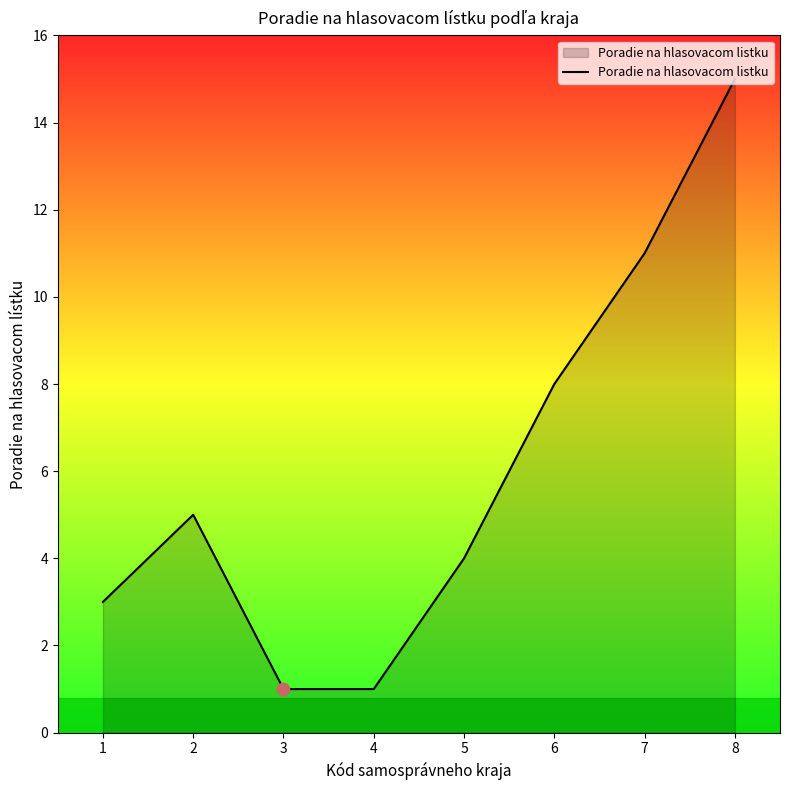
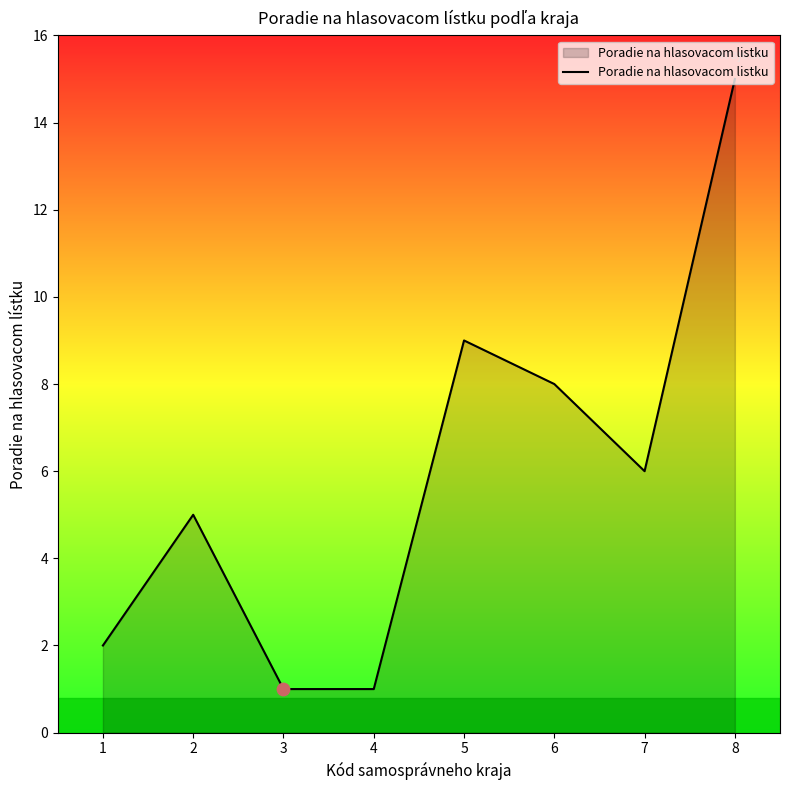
  {
    "Poradie na hlasovacom listku": {
-     "1": 3,
+     "1": 2,
      "2": 5,
      "4": 1,
-     "5": 4,
+     "5": 9,
      "6": 8,
-     "7": 11
+     "7": 6
    }
  }
